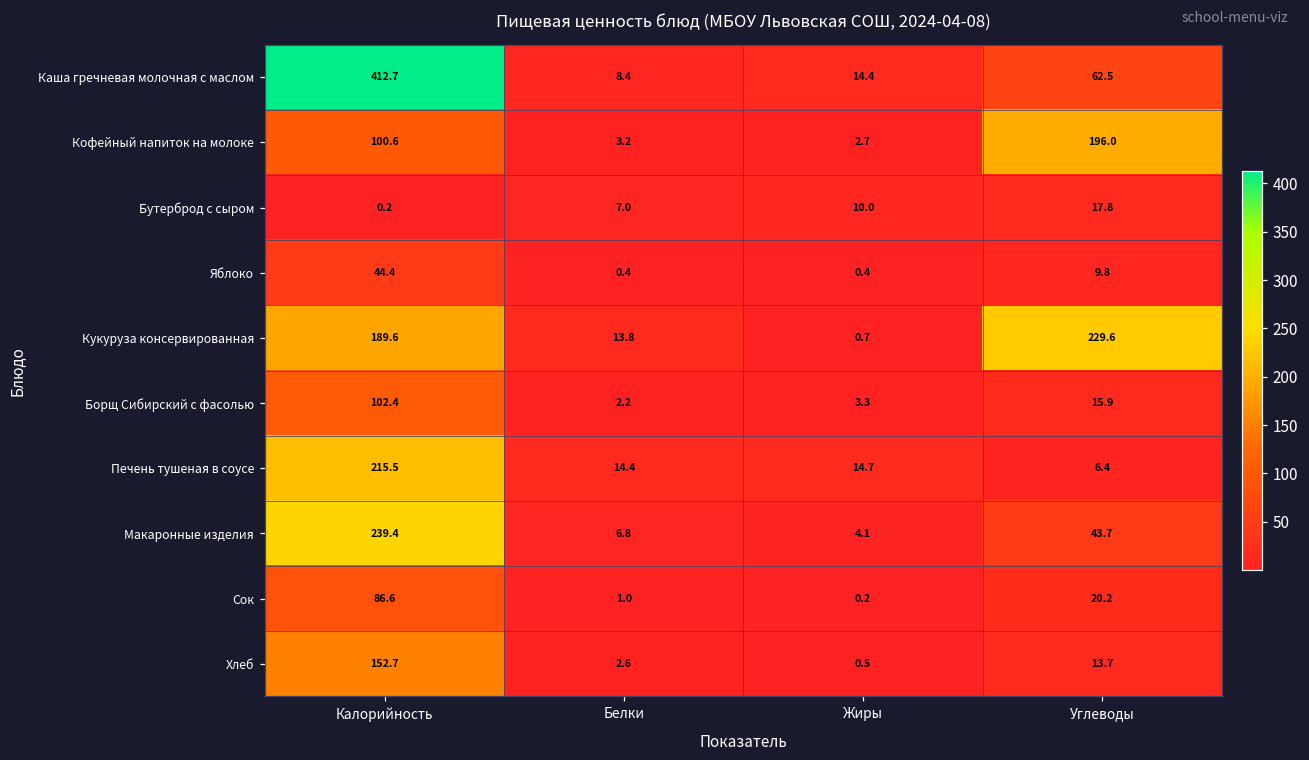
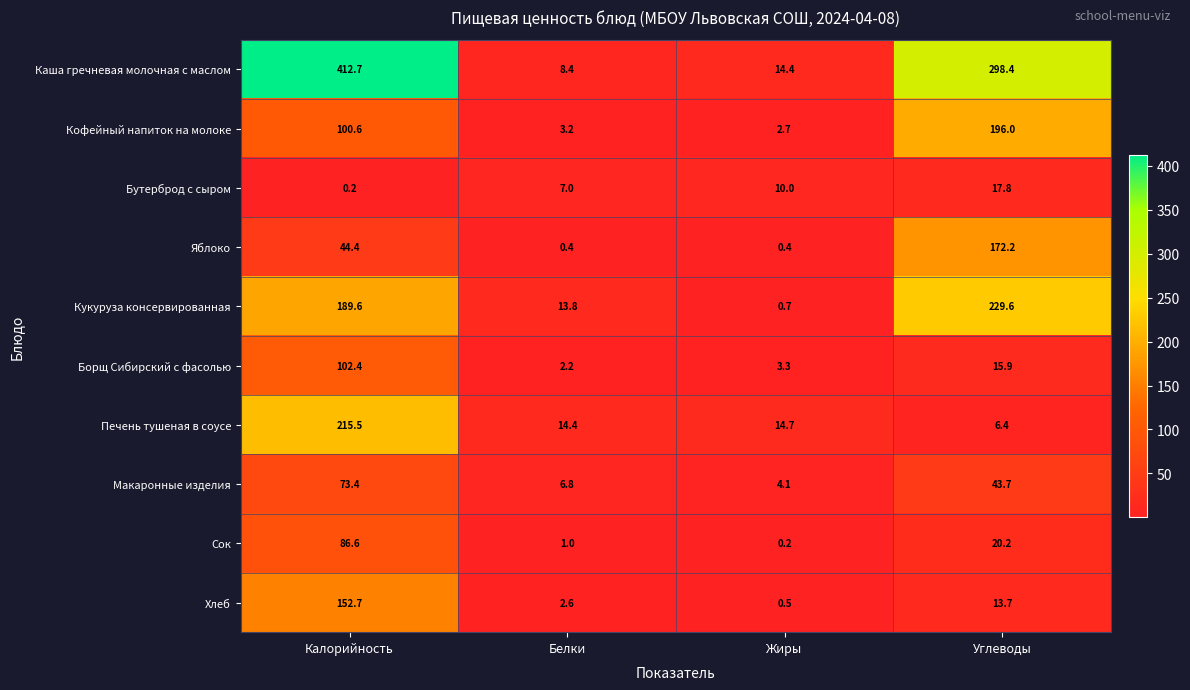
  {
    "Каша гречневая молочная с маслом": {
      "Калорийность": 412.7,
      "Белки": 8.4,
      "Жиры": 14.4,
-     "Углеводы": 62.5
+     "Углеводы": 298.4
    },
    "Кофейный напиток на молоке": {
      "Калорийность": 100.6,
      "Белки": 3.2,
      "Жиры": 2.7,
      "Углеводы": 196.0
    },
    "Бутерброд с сыром": {
      "Калорийность": 0.2,
      "Белки": 7.0,
      "Жиры": 10.0,
      "Углеводы": 17.8
    },
    "Яблоко": {
      "Калорийность": 44.4,
      "Белки": 0.4,
      "Жиры": 0.4,
-     "Углеводы": 9.8
+     "Углеводы": 172.2
    },
    "Кукуруза консервированная": {
      "Калорийность": 189.6,
      "Белки": 13.8,
      "Жиры": 0.7,
      "Углеводы": 229.6
    },
    "Борщ Сибирский с фасолью": {
      "Калорийность": 102.4,
      "Белки": 2.2,
      "Жиры": 3.3,
      "Углеводы": 15.9
    },
    "Печень тушеная в соусе": {
      "Калорийность": 215.5,
      "Белки": 14.4,
      "Жиры": 14.7,
      "Углеводы": 6.4
    },
    "Макаронные изделия": {
-     "Калорийность": 239.4,
+     "Калорийность": 73.4,
      "Белки": 6.8,
      "Жиры": 4.1,
      "Углеводы": 43.7
    },
    "Сок": {
      "Калорийность": 86.6,
      "Белки": 1.0,
      "Жиры": 0.2,
      "Углеводы": 20.2
    },
    "Хлеб": {
      "Калорийность": 152.7,
      "Белки": 2.6,
      "Жиры": 0.5,
      "Углеводы": 13.7
    }
  }
